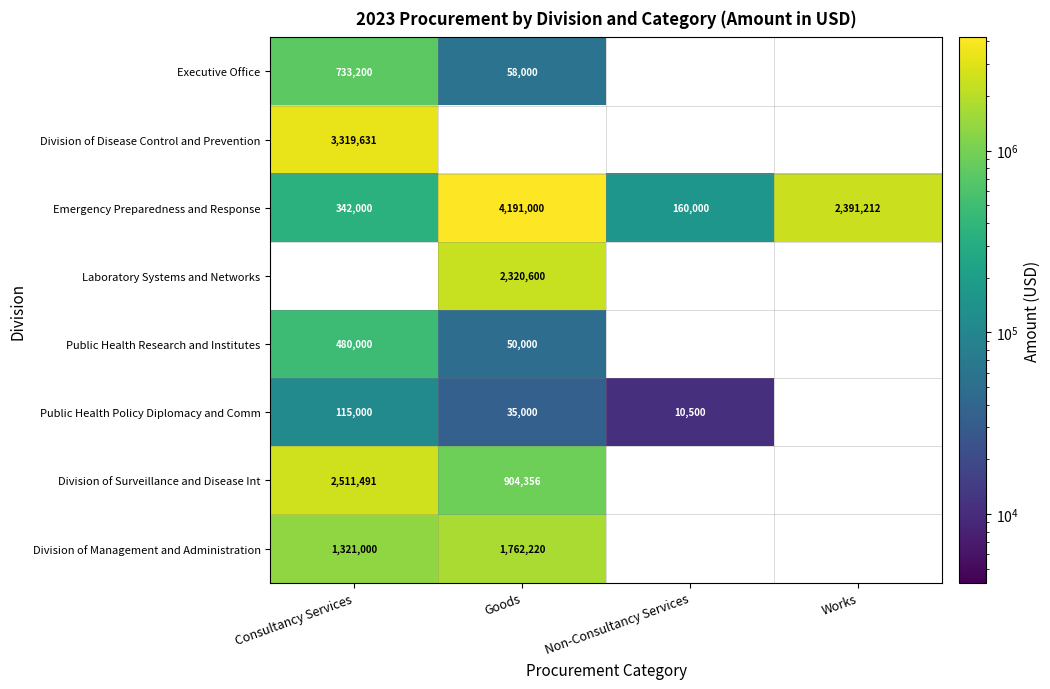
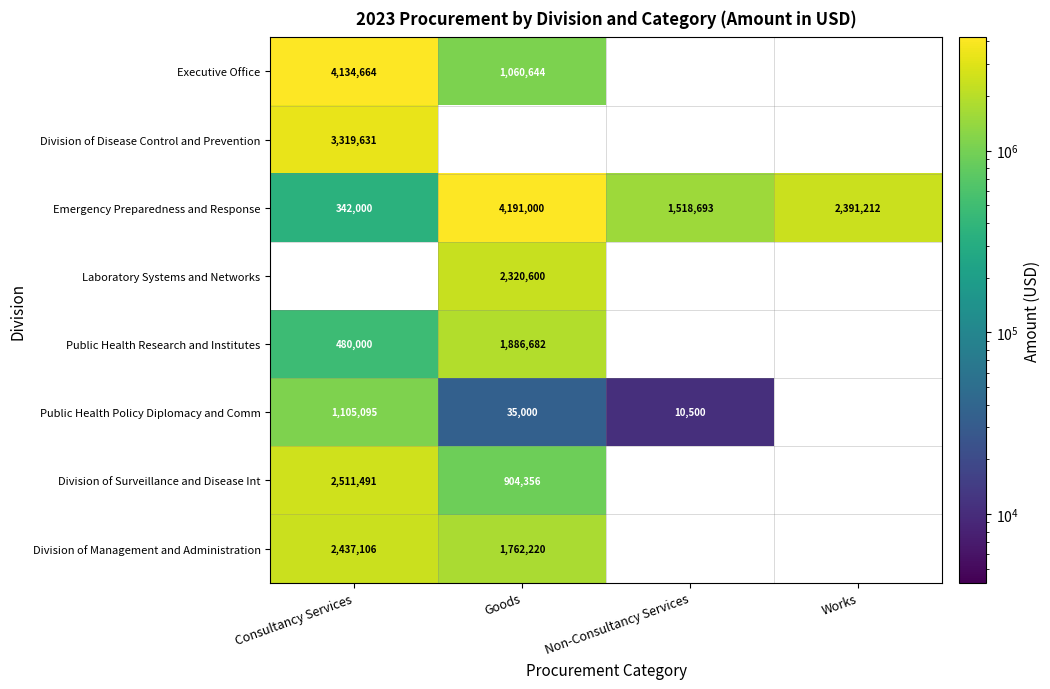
  {
    "Executive Office": {
-     "Consultancy Services": "733,200",
-     "Goods": "58,000"
+     "Consultancy Services": "4,134,664",
+     "Goods": "1,060,644"
    },
    "Division of Disease Control and Prevention": {
      "Consultancy Services": "3,319,631"
    },
    "Emergency Preparedness and Response": {
      "Consultancy Services": "342,000",
      "Goods": "4,191,000",
-     "Non-Consultancy Services": "160,000",
+     "Non-Consultancy Services": "1,518,693",
      "Works": "2,391,212"
    },
    "Laboratory Systems and Networks": {
      "Goods": "2,320,600"
    },
    "Public Health Research and Institutes": {
      "Consultancy Services": "480,000",
-     "Goods": "50,000"
+     "Goods": "1,886,682"
    },
    "Public Health Policy Diplomacy and Comm": {
-     "Consultancy Services": "115,000",
+     "Consultancy Services": "1,105,095",
      "Goods": "35,000",
      "Non-Consultancy Services": "10,500"
    },
    "Division of Surveillance and Disease Int": {
      "Consultancy Services": "2,511,491",
      "Goods": "904,356"
    },
    "Division of Management and Administration": {
-     "Consultancy Services": "1,321,000",
+     "Consultancy Services": "2,437,106",
      "Goods": "1,762,220"
    }
  }
